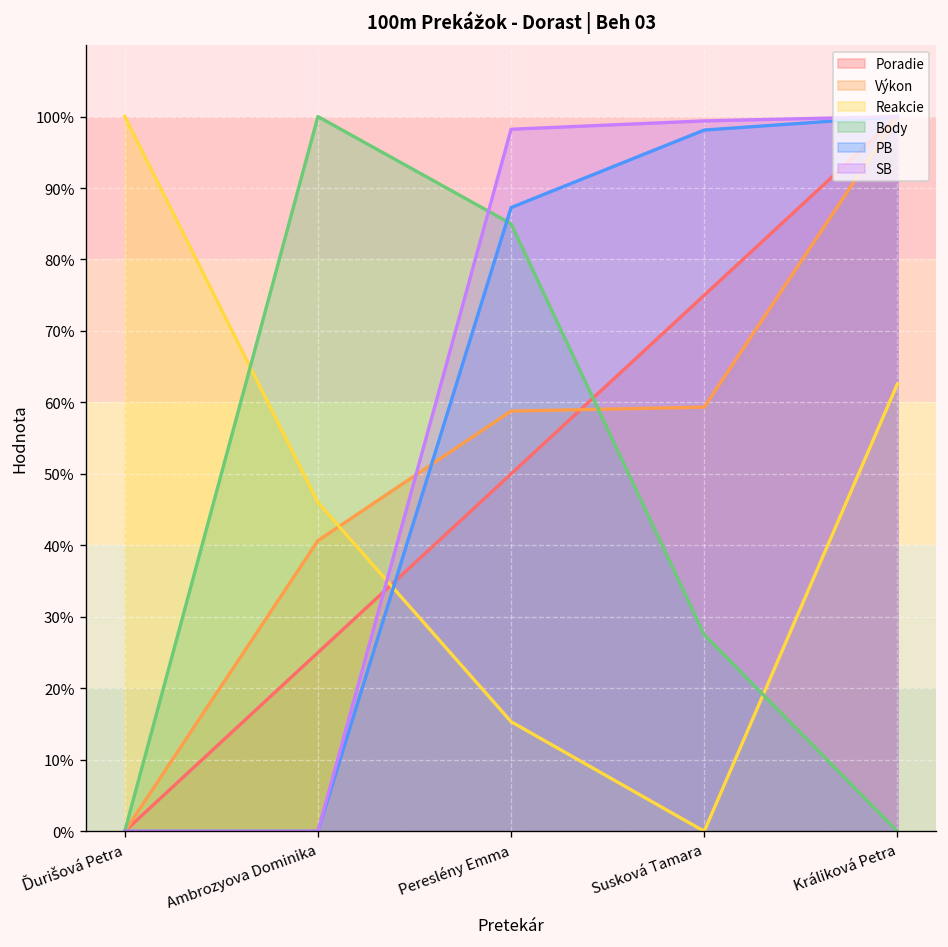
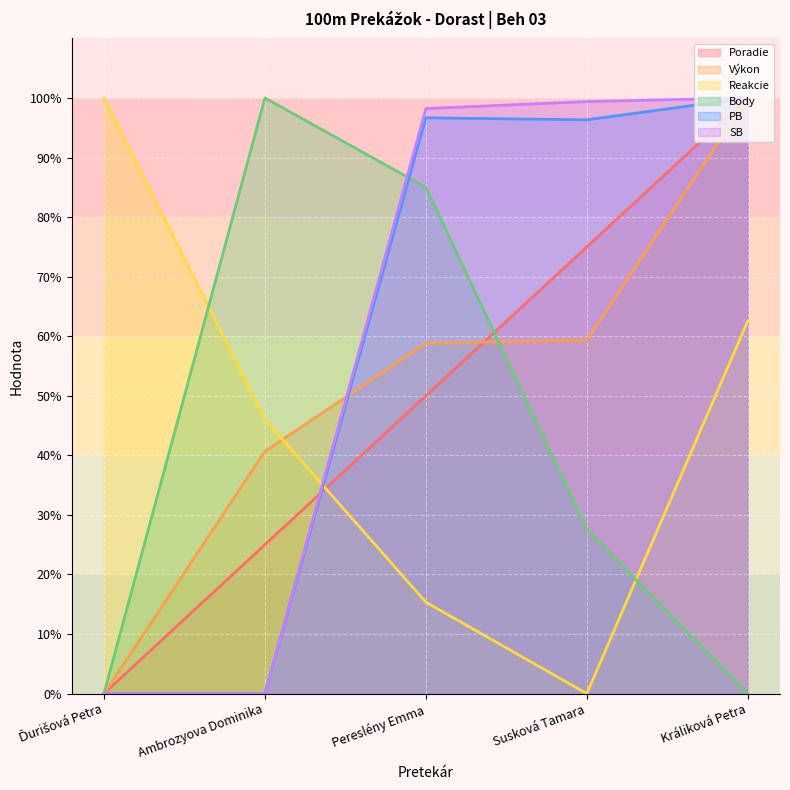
  {
    "Body": {
      "Ambrozyova Dominika": "100%",
      "Pereslény Emma": "85%",
      "Susková Tamara": "28%",
      "Králiková Petra": "0%"
    },
    "PB": {
-     "Pereslény Emma": "87%",
-     "Susková Tamara": "98%"
+     "Pereslény Emma": "97%",
+     "Susková Tamara": "96%"
    },
    "SB": {
      "Pereslény Emma": "98%",
      "Susková Tamara": "99%"
    }
  }
